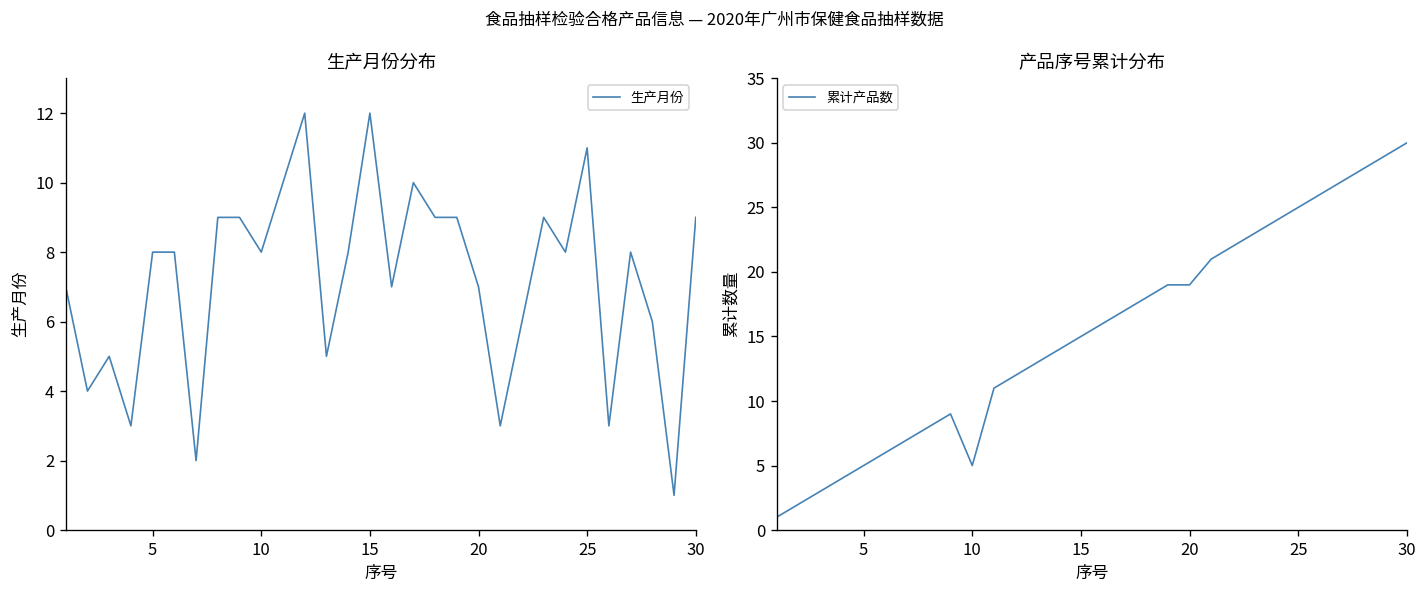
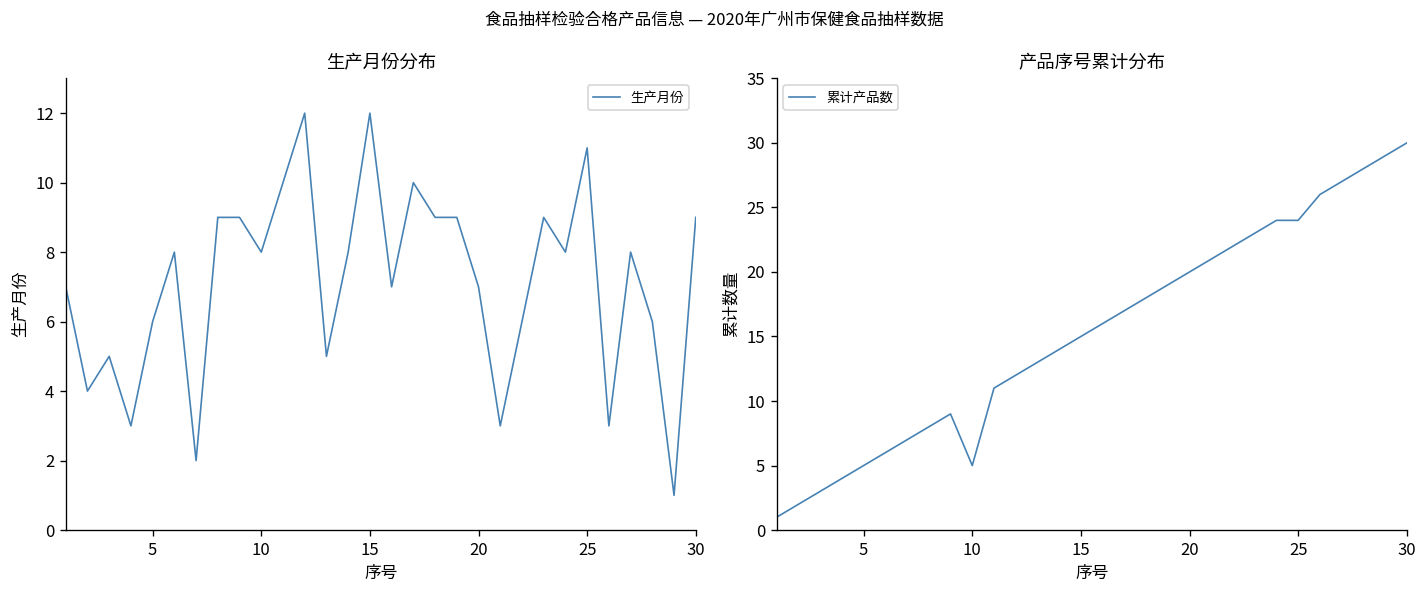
  {
    "生产月份分布": {
-     "5": 8,
+     "5": 6,
      "10": 8,
      "15": 12,
      "20": 7,
      "25": 11,
      "30": 9
    },
    "产品序号累计分布": {
      "5": 5,
      "10": 5,
      "15": 15,
-     "20": 19,
-     "25": 25,
+     "20": 20,
+     "25": 24,
      "30": 30
    }
  }
